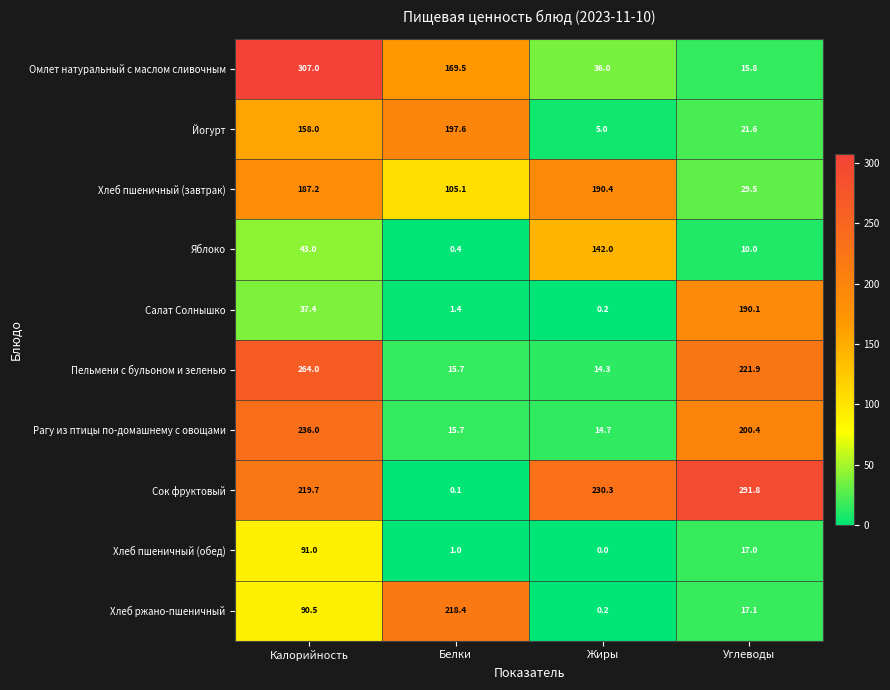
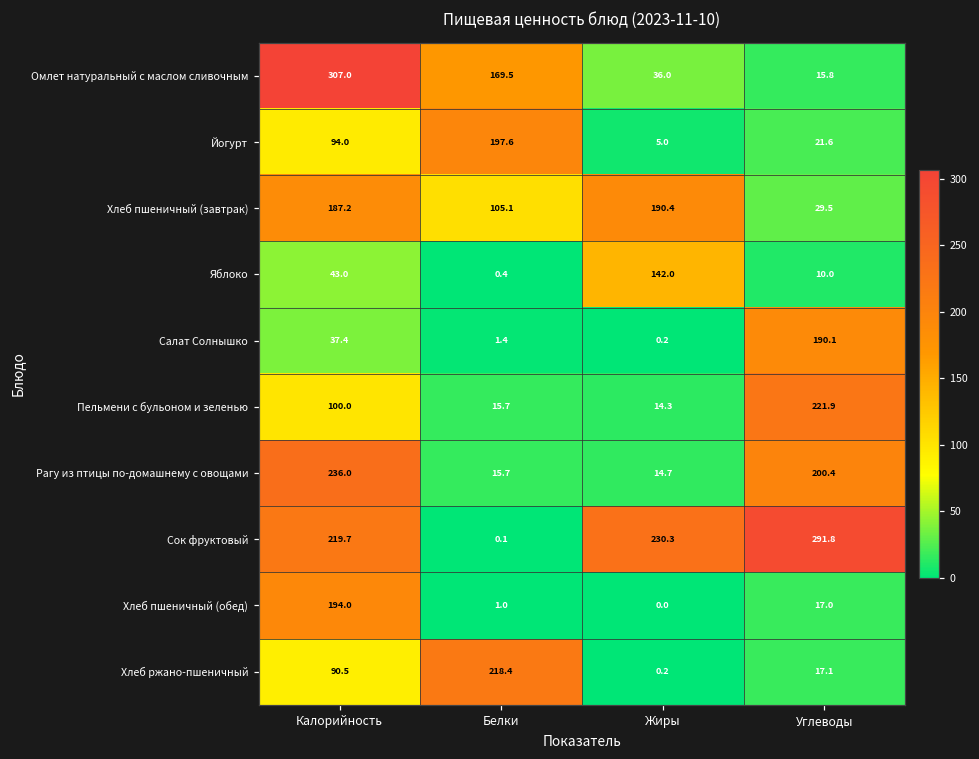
  {
    "Омлет натуральный с маслом сливочным": {
      "Калорийность": 307.0,
      "Белки": 169.5,
      "Жиры": 36.0,
      "Углеводы": 15.8
    },
    "Йогурт": {
-     "Калорийность": 158.0,
+     "Калорийность": 94.0,
      "Белки": 197.6,
      "Жиры": 5.0,
      "Углеводы": 21.6
    },
    "Хлеб пшеничный (завтрак)": {
      "Калорийность": 187.2,
      "Белки": 105.1,
      "Жиры": 190.4,
      "Углеводы": 29.5
    },
    "Яблоко": {
      "Калорийность": 43.0,
      "Белки": 0.4,
      "Жиры": 142.0,
      "Углеводы": 10.0
    },
    "Салат Солнышко": {
      "Калорийность": 37.4,
      "Белки": 1.4,
      "Жиры": 0.2,
      "Углеводы": 190.1
    },
    "Пельмени с бульоном и зеленью": {
-     "Калорийность": 264.0,
+     "Калорийность": 100.0,
      "Белки": 15.7,
      "Жиры": 14.3,
      "Углеводы": 221.9
    },
    "Рагу из птицы по-домашнему с овощами": {
      "Калорийность": 236.0,
      "Белки": 15.7,
      "Жиры": 14.7,
      "Углеводы": 200.4
    },
    "Сок фруктовый": {
      "Калорийность": 219.7,
      "Белки": 0.1,
      "Жиры": 230.3,
      "Углеводы": 291.8
    },
    "Хлеб пшеничный (обед)": {
-     "Калорийность": 91.0,
+     "Калорийность": 194.0,
      "Белки": 1.0,
      "Жиры": 0.0,
      "Углеводы": 17.0
    },
    "Хлеб ржано-пшеничный": {
      "Калорийность": 90.5,
      "Белки": 218.4,
      "Жиры": 0.2,
      "Углеводы": 17.1
    }
  }
